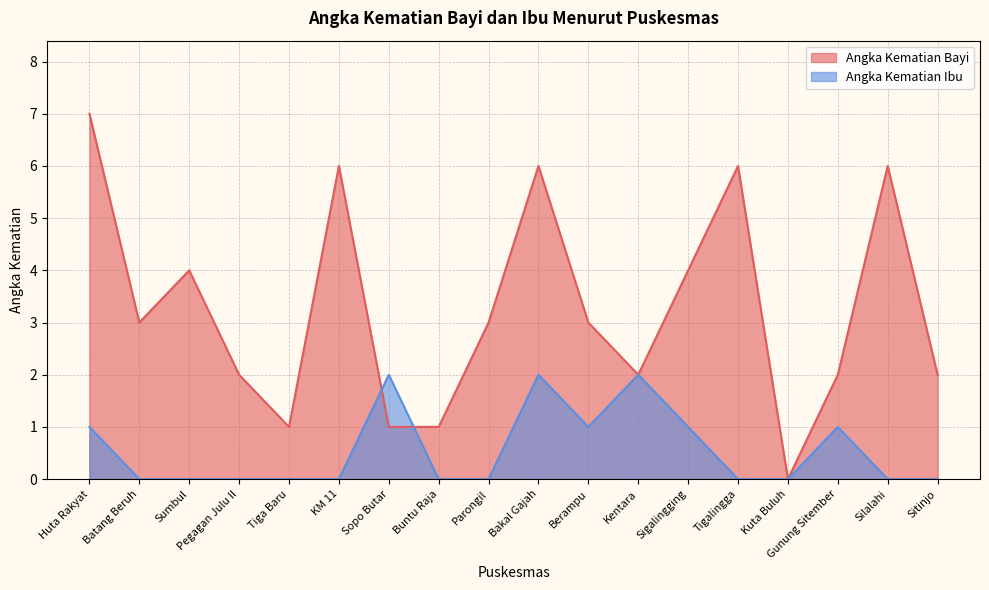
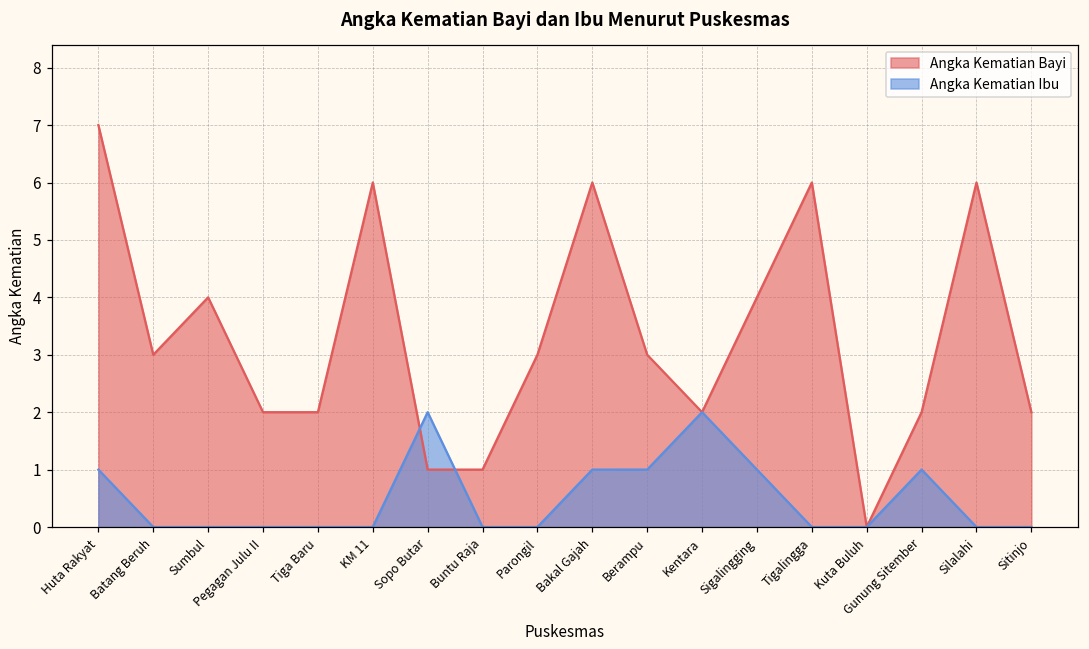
  {
    "Angka Kematian Bayi": {
      "Huta Rakyat": 7,
      "Batang Beruh": 3,
      "Sumbul": 4,
      "Pegagan Julu II": 2,
-     "Tiga Baru": 1,
+     "Tiga Baru": 2,
      "KM 11": 6,
      "Sopo Butar": 1,
      "Buntu Raja": 1,
      "Parongil": 3,
      "Bakal Gajah": 6,
      "Berampu": 3,
      "Sigalingging": 4,
      "Tigalingga": 6,
      "Gunung Sitember": 2,
      "Silalahi": 6,
      "Sitinjo": 2
    },
    "Angka Kematian Ibu": {
      "Huta Rakyat": 1,
      "Batang Beruh": 0,
      "Sumbul": 0,
      "Pegagan Julu II": 0,
      "Tiga Baru": 0,
      "KM 11": 0,
      "Sopo Butar": 2,
      "Buntu Raja": 0,
      "Parongil": 0,
-     "Bakal Gajah": 2,
+     "Bakal Gajah": 1,
      "Berampu": 1,
      "Sigalingging": 1,
      "Tigalingga": 0,
      "Gunung Sitember": 1,
      "Silalahi": 0,
      "Sitinjo": 0
    }
  }
